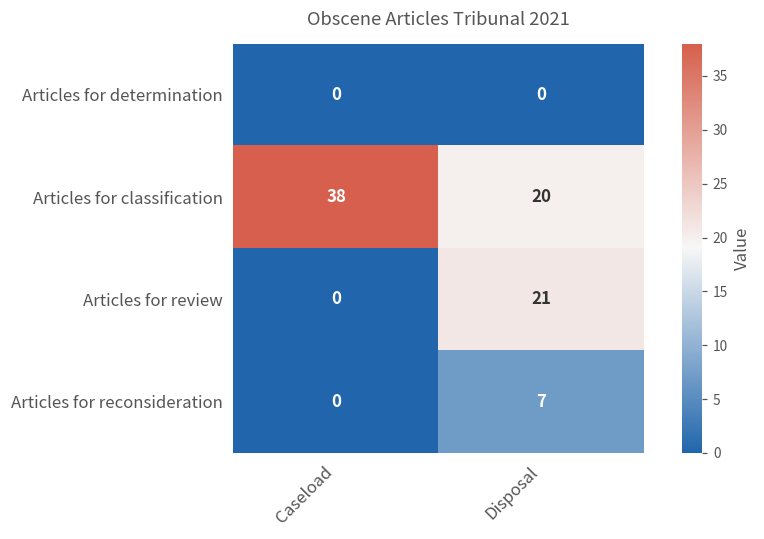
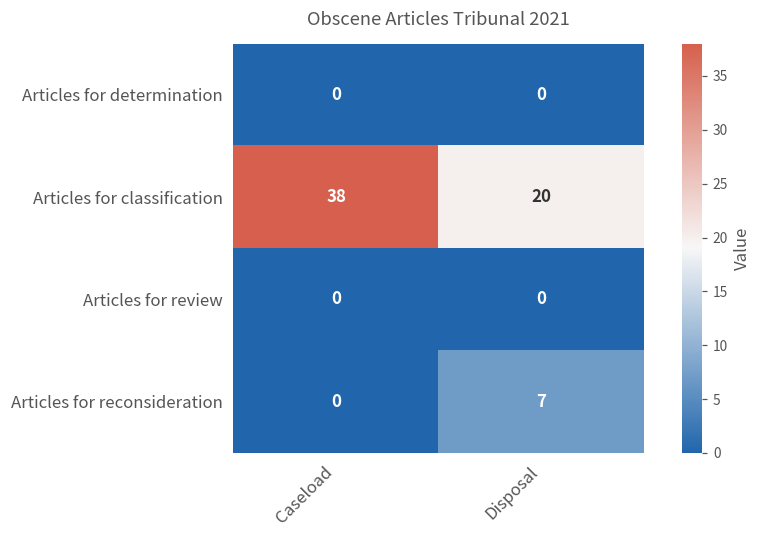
  {
    "Articles for determination": {
      "Caseload": 0,
      "Disposal": 0
    },
    "Articles for classification": {
      "Caseload": 38,
      "Disposal": 20
    },
    "Articles for review": {
      "Caseload": 0,
-     "Disposal": 21
+     "Disposal": 0
    },
    "Articles for reconsideration": {
      "Caseload": 0,
      "Disposal": 7
    }
  }
